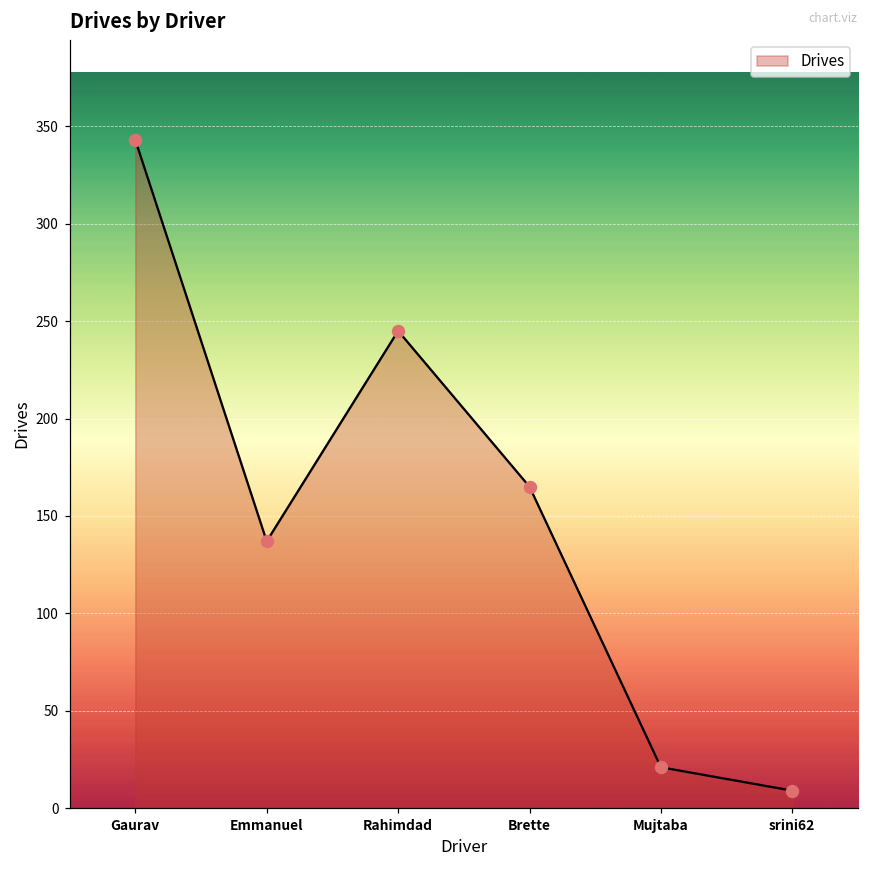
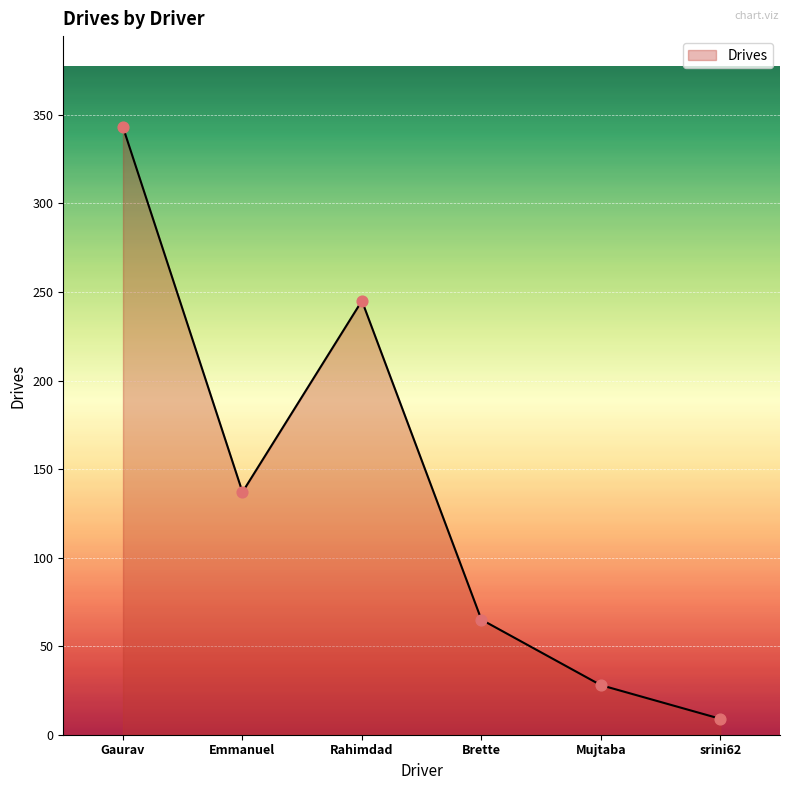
  {
    "Gaurav": 343,
    "Emmanuel": 137,
    "Rahimdad": 245,
-   "Brette": 165,
-   "Mujtaba": 21,
+   "Brette": 65,
+   "Mujtaba": 28,
    "srini62": 9
  }
